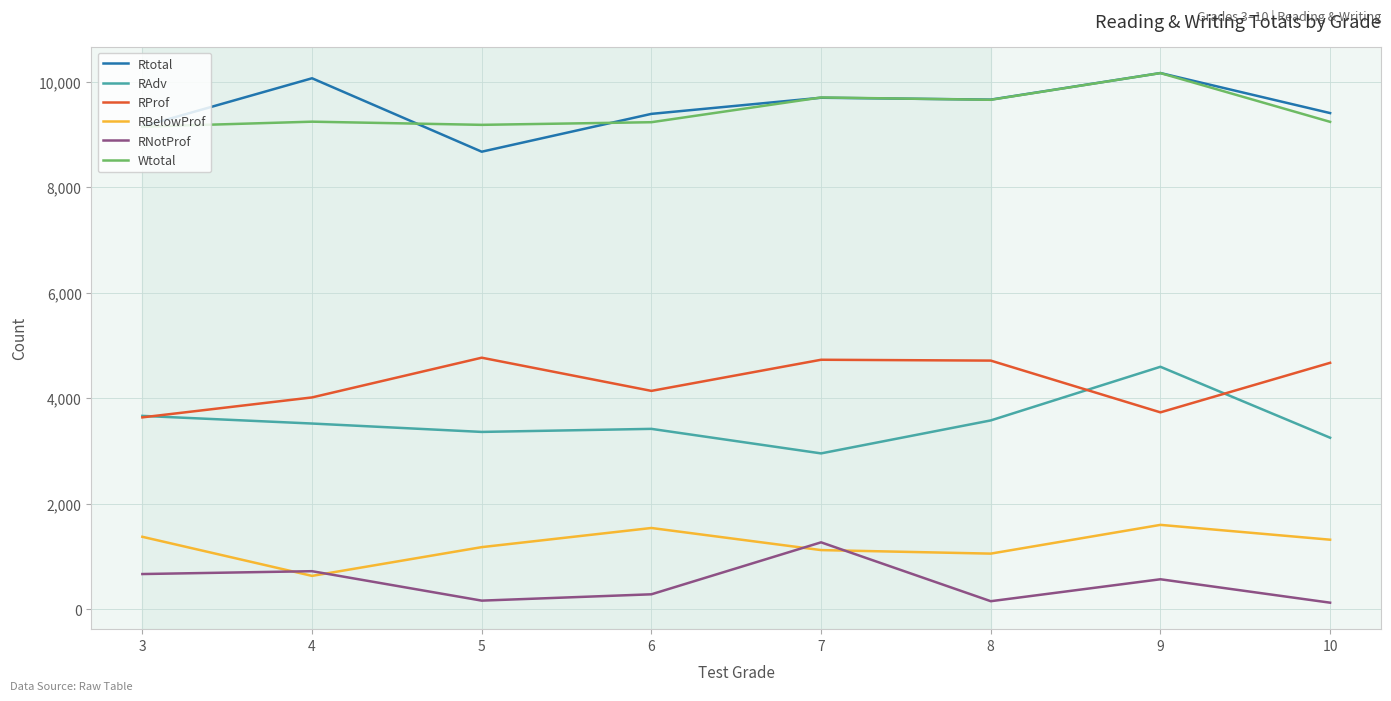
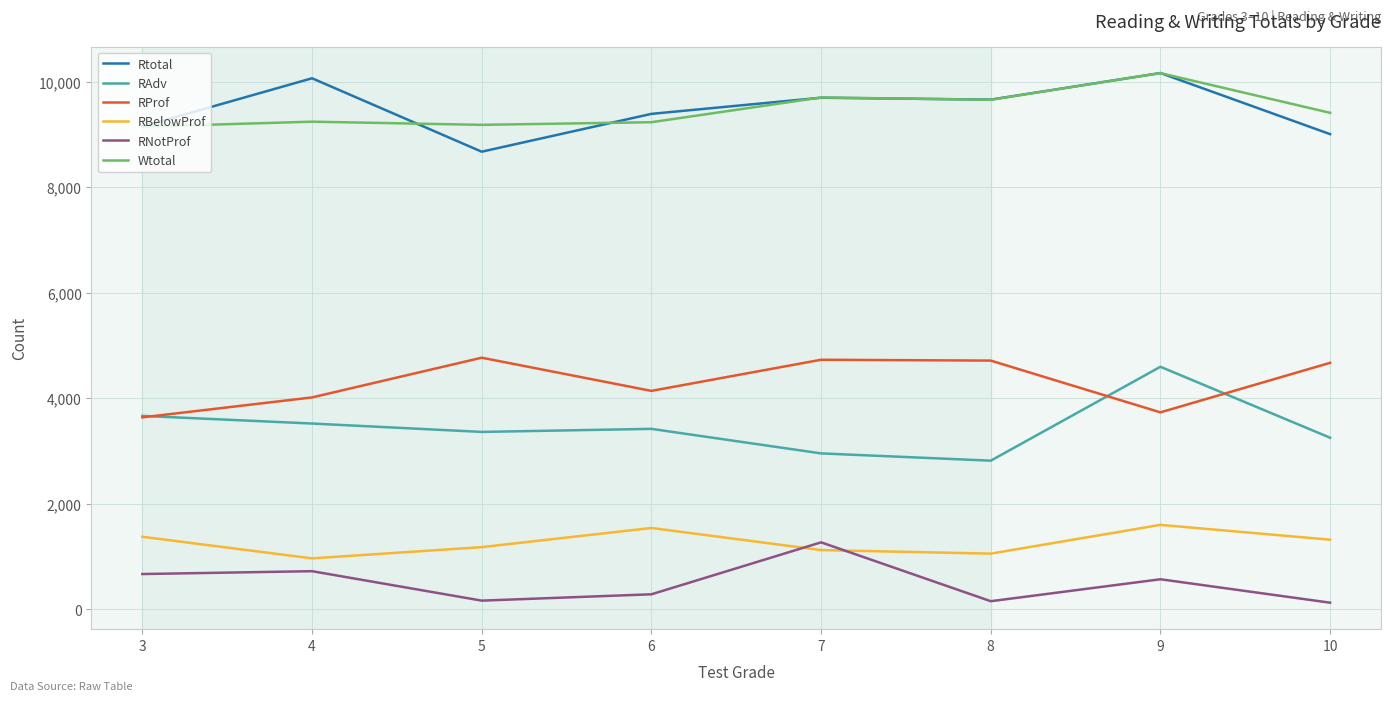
  {
    "Rtotal": {
      "4": "10,100",
      "5": "8,700",
      "6": "9,400",
-     "10": "9,400"
+     "10": "9,000"
    },
    "RAdv": {
      "4": "3,500",
      "5": "3,400",
      "6": "3,400",
      "7": "3,000",
-     "8": "3,600",
+     "8": "2,800",
      "9": "4,600",
      "10": "3,300"
    },
    "RProf": {
      "4": "4,000",
      "5": "4,800",
      "6": "4,100",
      "7": "4,700",
      "8": "4,700",
      "9": "3,700",
      "10": "4,700"
    },
    "RBelowProf": {
      "3": "1,400",
-     "4": "600",
+     "4": "1,000",
      "5": "1,200",
      "6": "1,500",
      "7": "1,100",
      "8": "1,100",
      "9": "1,600",
      "10": "1,300"
    },
    "RNotProf": {
      "3": "700",
      "4": "700",
      "5": "200",
      "6": "300",
      "7": "1,300",
      "8": "200",
      "9": "600",
      "10": "100"
    },
    "Wtotal": {
      "4": "9,200",
      "5": "9,200",
      "6": "9,200",
-     "10": "9,200"
+     "10": "9,400"
    }
  }
